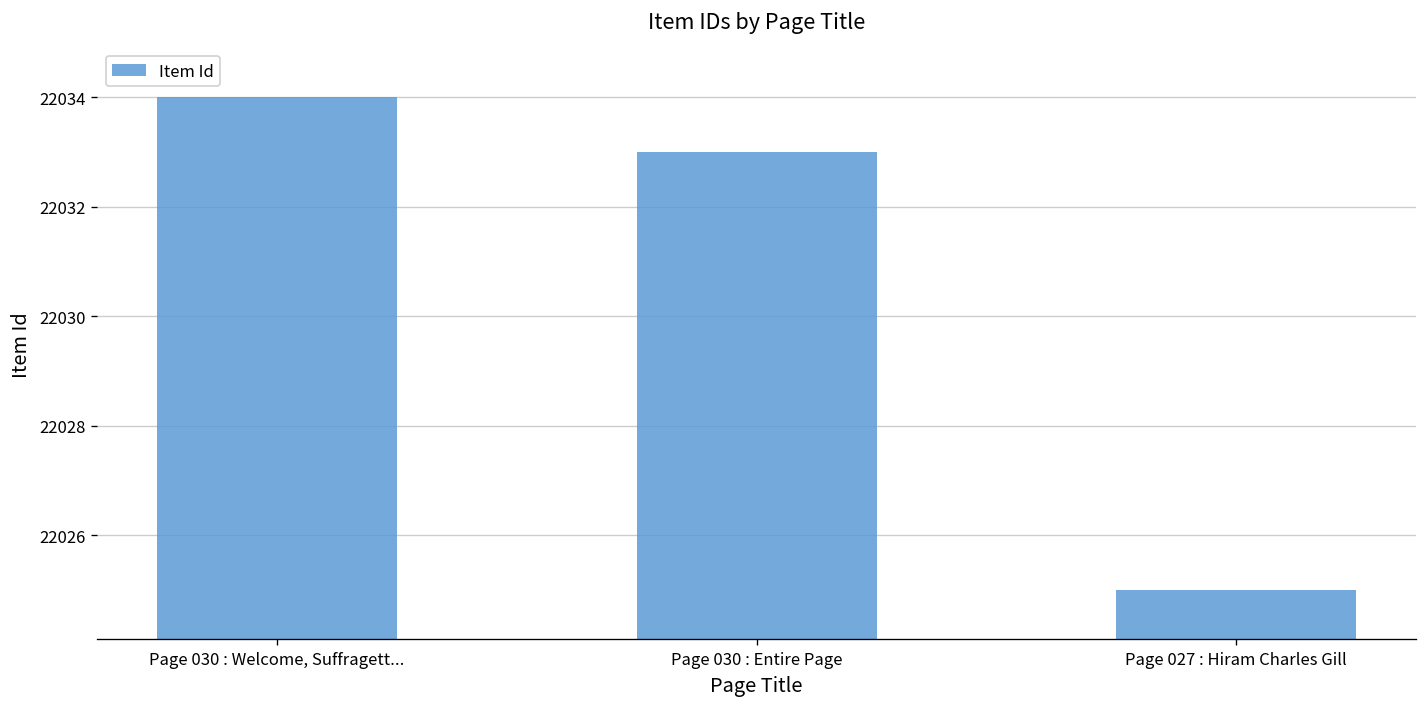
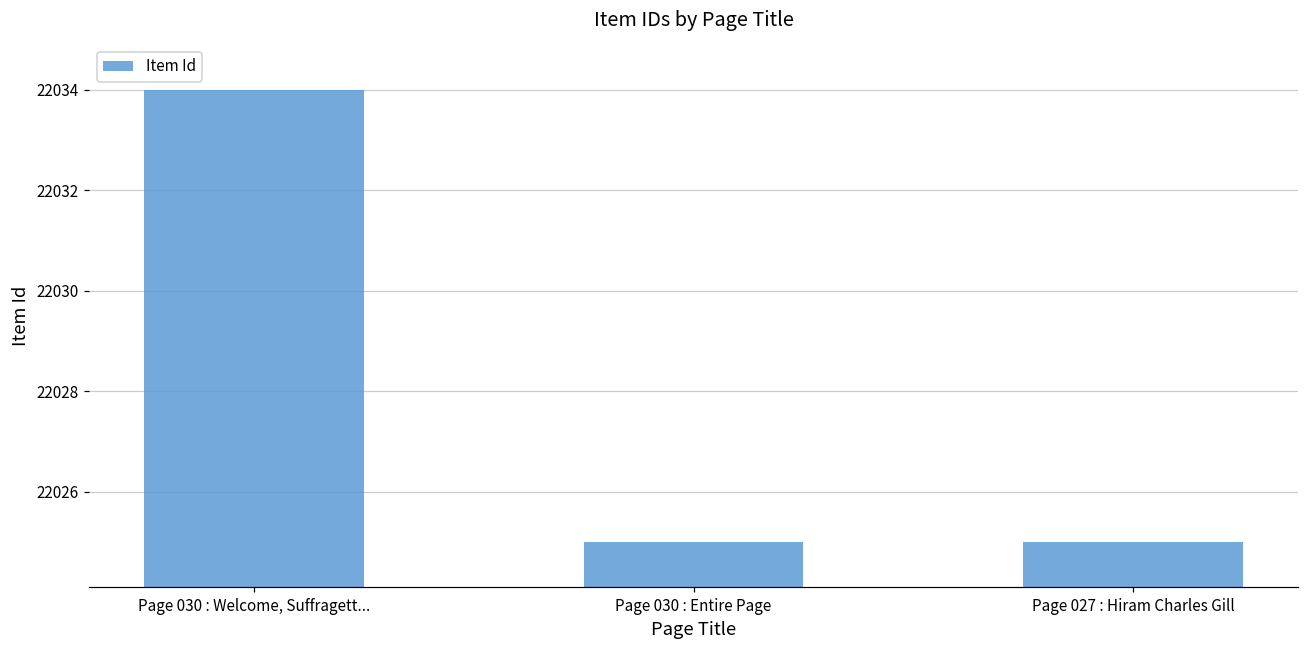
  {
    "Page 030 : Welcome, Suffragett...": 22034,
-   "Page 030 : Entire Page": 22033,
+   "Page 030 : Entire Page": 22025,
    "Page 027 : Hiram Charles Gill": 22025
  }
